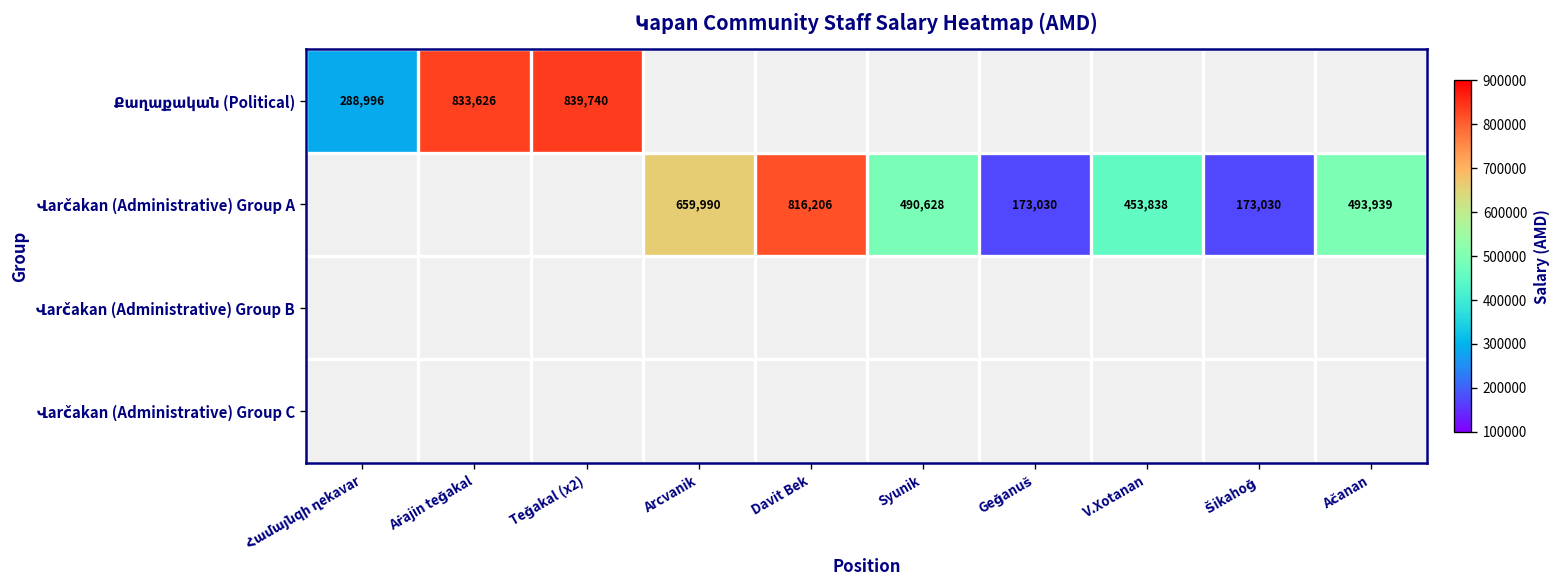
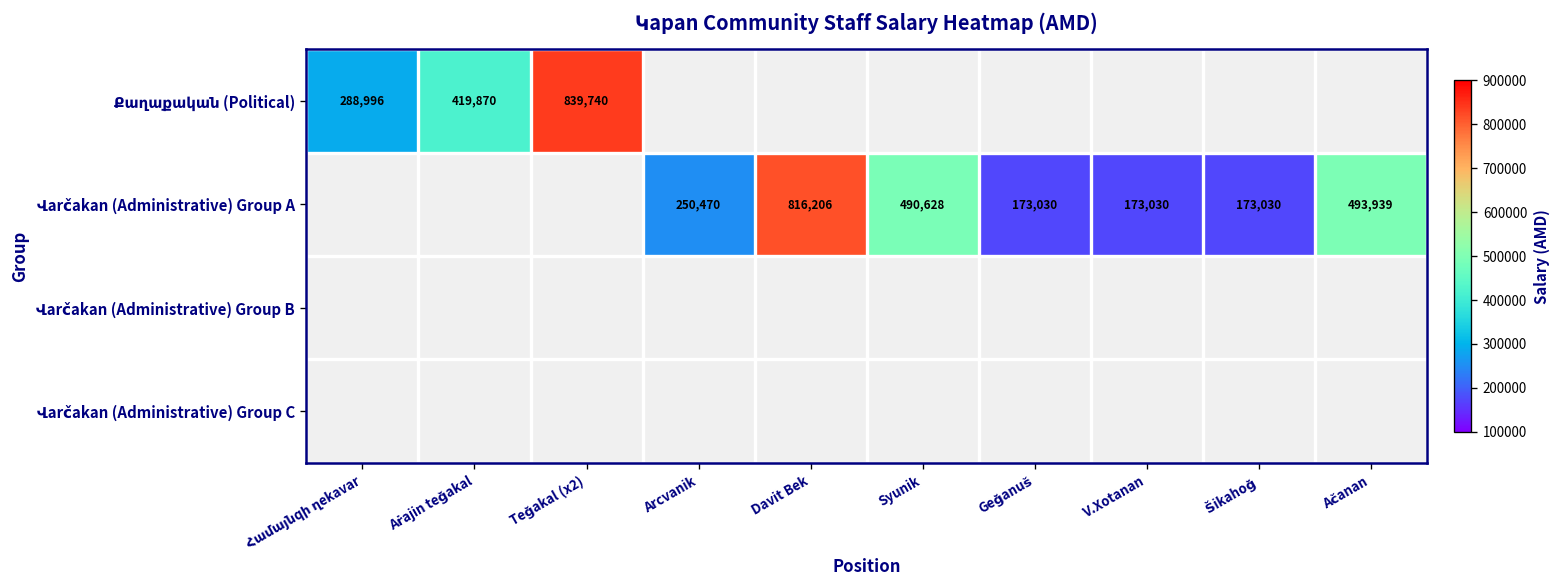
  {
    "Քաղաքական (Political)": {
      "Համայնqի ղekavar": "288,996",
-     "Aṙajin teğakal": "833,626",
+     "Aṙajin teğakal": "419,870",
      "Teğakal (x2)": "839,740"
    },
    "Վarčakan (Administrative) Group A": {
-     "Arcvanik": "659,990",
+     "Arcvanik": "250,470",
      "Davit Bek": "816,206",
      "Syunik": "490,628",
      "Geğanuš": "173,030",
-     "V.Xotanan": "453,838",
+     "V.Xotanan": "173,030",
      "Šikahoğ": "173,030",
      "Ačanan": "493,939"
    }
  }
